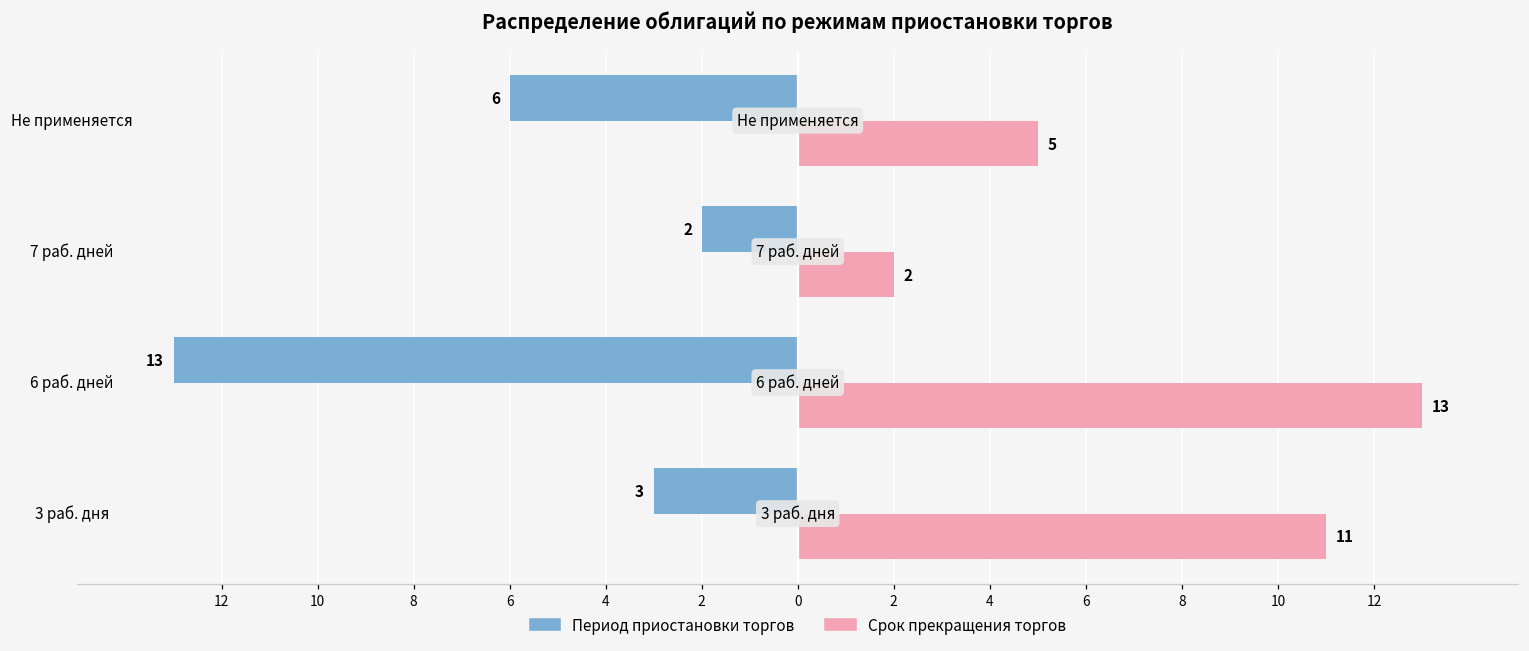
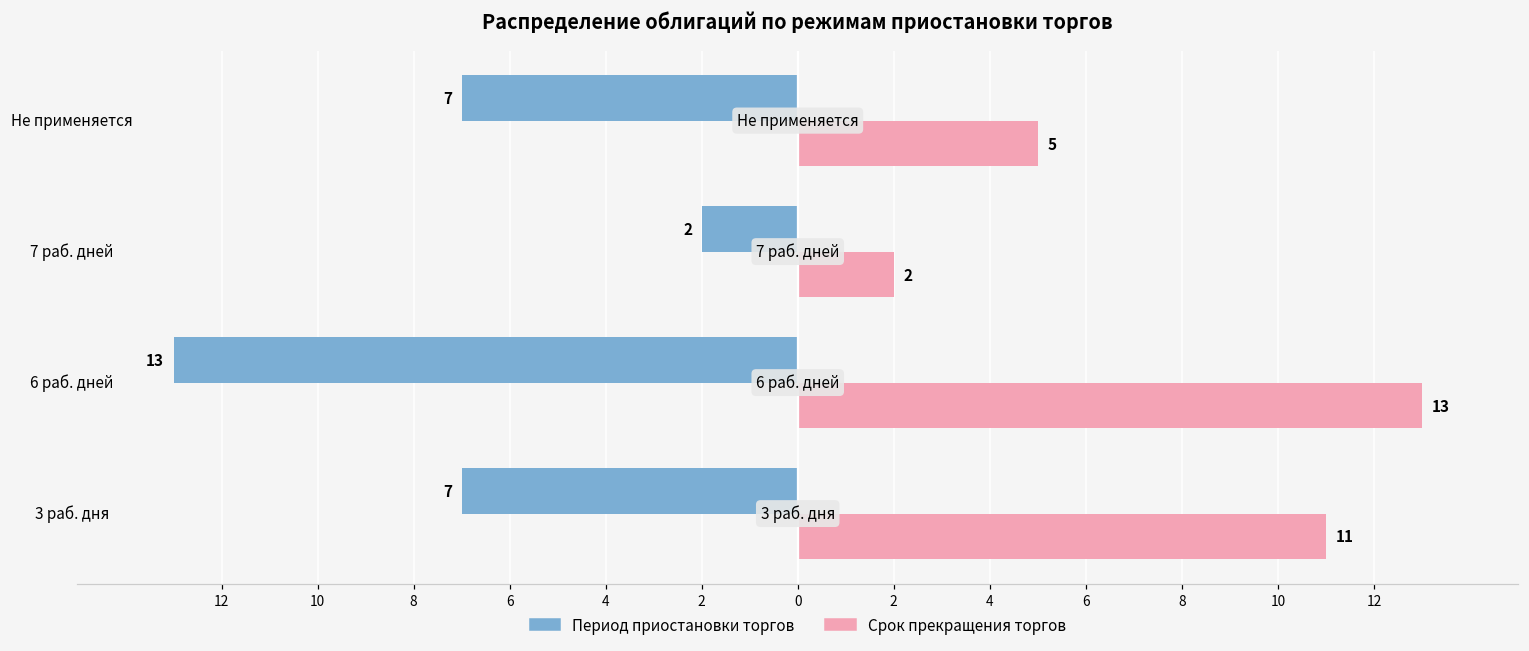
  {
    "Период приостановки торгов": {
-     "Не применяется": 6,
-     "3 раб. дня": 3
+     "Не применяется": 7,
+     "3 раб. дня": 7
    },
    "Срок прекращения торгов": {
      "Не применяется": 5,
      "7 раб. дней": 2,
      "6 раб. дней": 13,
      "3 раб. дня": 11
    }
  }
